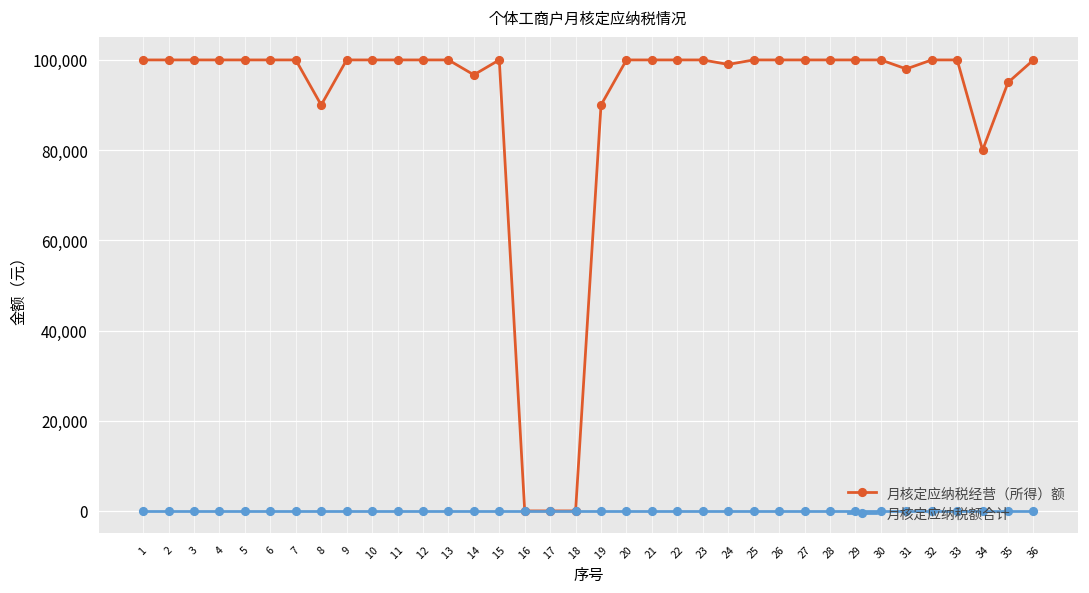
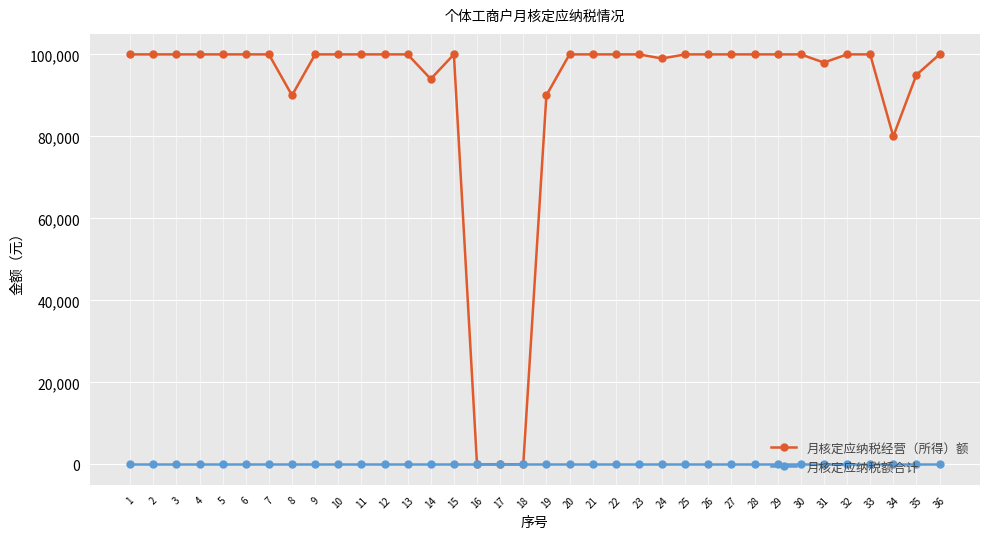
  {
    "月核定应纳税经营（所得）额": {
      "1": "100,000",
      "2": "100,000",
      "3": "100,000",
      "4": "100,000",
      "5": "100,000",
      "6": "100,000",
      "7": "100,000",
      "8": "90,000",
      "9": "100,000",
      "10": "100,000",
      "11": "100,000",
      "12": "100,000",
      "13": "100,000",
-     "14": "97,000",
+     "14": "94,000",
      "15": "100,000",
      "19": "90,000",
      "20": "100,000",
      "21": "100,000",
      "22": "100,000",
      "23": "100,000",
      "24": "99,000",
      "25": "100,000",
      "26": "100,000",
      "27": "100,000",
      "28": "100,000",
      "29": "100,000",
      "30": "100,000",
      "31": "98,000",
      "32": "100,000",
      "33": "100,000",
      "34": "80,000",
      "35": "95,000",
      "36": "100,000"
    },
    "月核定应纳税额合计": {
      "1": "0",
      "2": "0",
      "3": "0",
      "4": "0",
      "5": "0",
      "6": "0",
      "7": "0",
      "8": "0",
      "9": "0",
      "10": "0",
      "11": "0",
      "12": "0",
      "13": "0",
      "14": "0",
      "15": "0",
      "19": "0",
      "20": "0",
      "21": "0",
      "22": "0",
      "23": "0",
      "24": "0",
      "25": "0",
      "26": "0",
      "27": "0",
      "28": "0",
      "29": "0",
      "30": "0",
      "31": "0",
      "32": "0",
      "33": "0",
      "34": "0",
      "35": "0",
      "36": "0"
    }
  }
